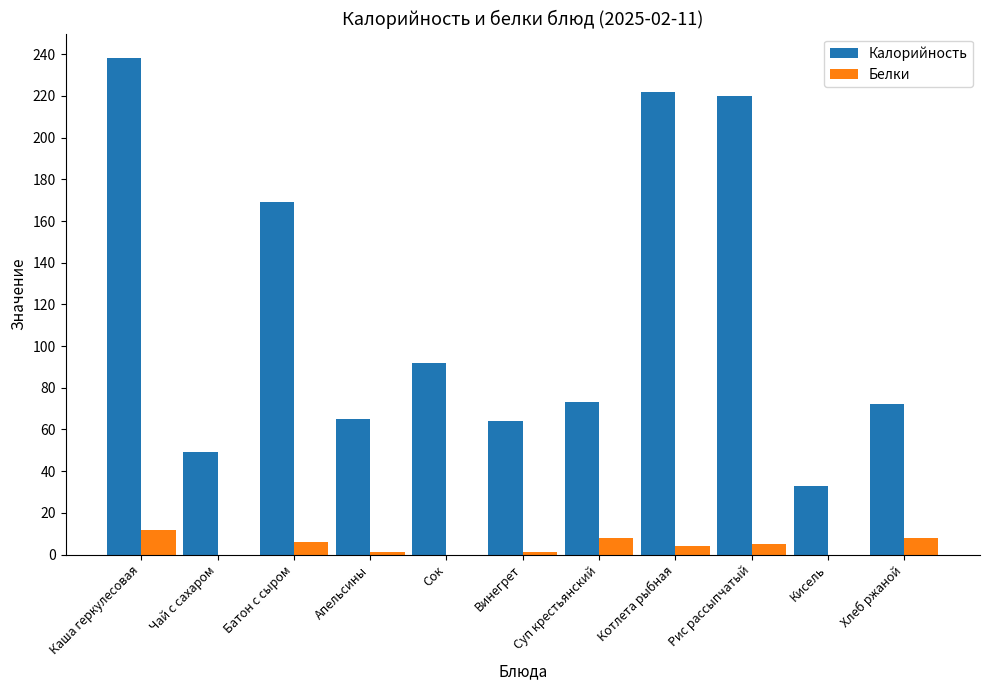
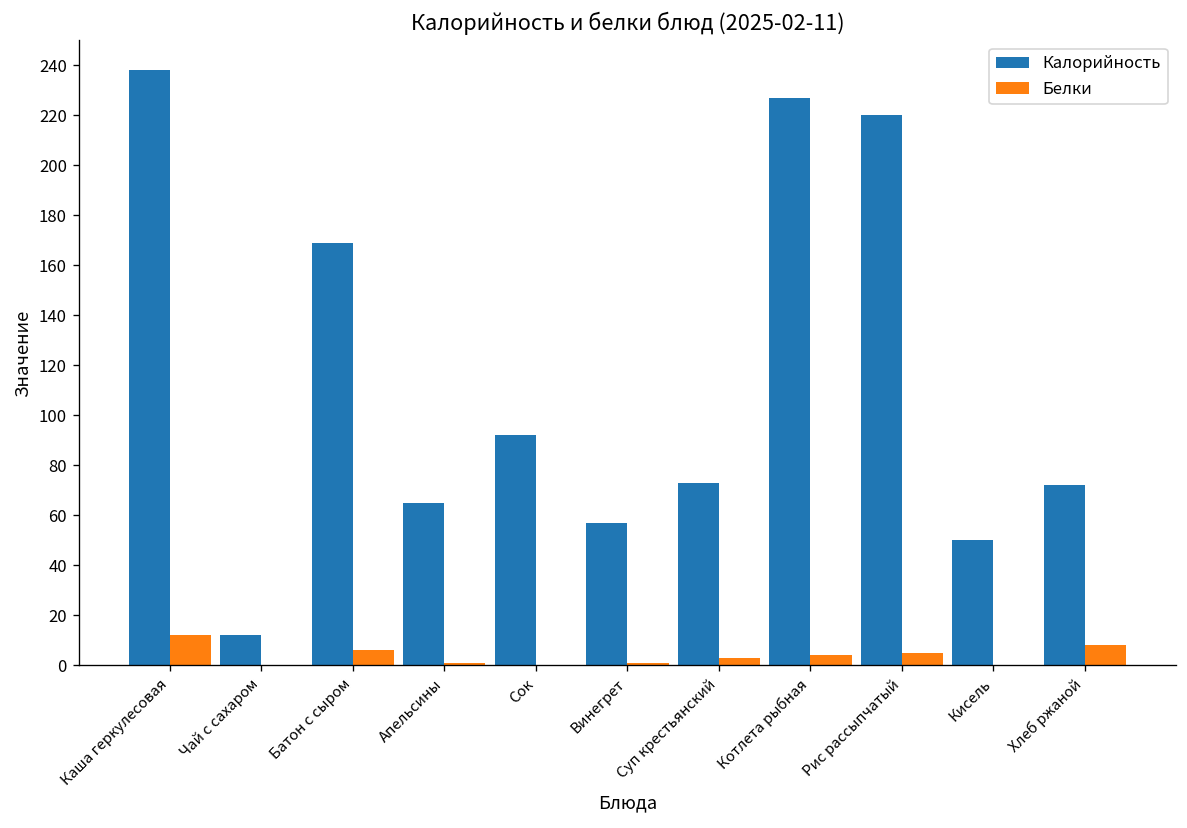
  {
    "Калорийность": {
      "Каша геркулесовая": 238,
-     "Чай с сахаром": 49,
+     "Чай с сахаром": 12,
      "Батон с сыром": 169,
      "Апельсины": 65,
      "Сок": 92,
-     "Винегрет": 64,
+     "Винегрет": 57,
      "Суп крестьянский": 73,
-     "Котлета рыбная": 222,
+     "Котлета рыбная": 227,
      "Рис рассыпчатый": 220,
-     "Кисель": 33,
+     "Кисель": 50,
      "Хлеб ржаной": 72
    },
    "Белки": {
      "Каша геркулесовая": 12,
      "Чай с сахаром": 0,
      "Батон с сыром": 6,
      "Сок": 0,
-     "Суп крестьянский": 8,
+     "Суп крестьянский": 3,
      "Котлета рыбная": 4,
      "Рис рассыпчатый": 5,
      "Кисель": 0,
      "Хлеб ржаной": 8
    }
  }
